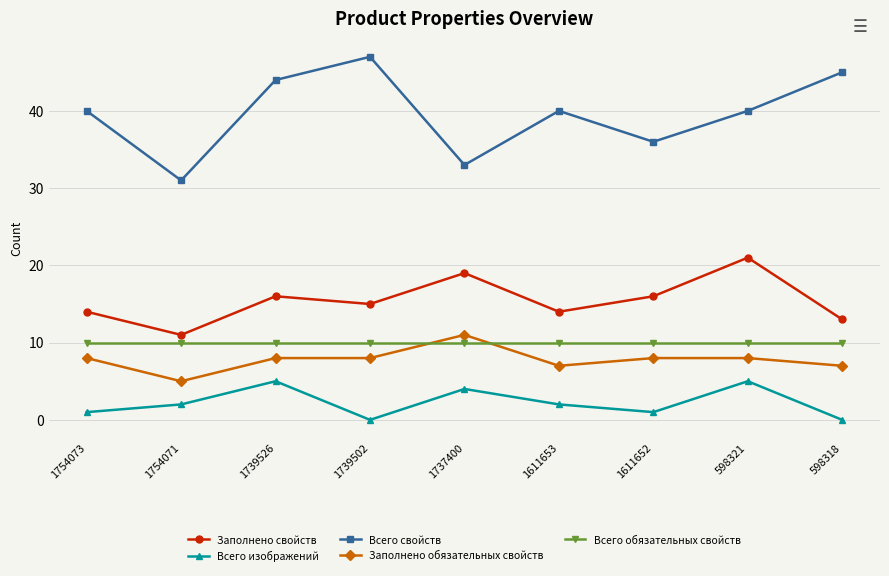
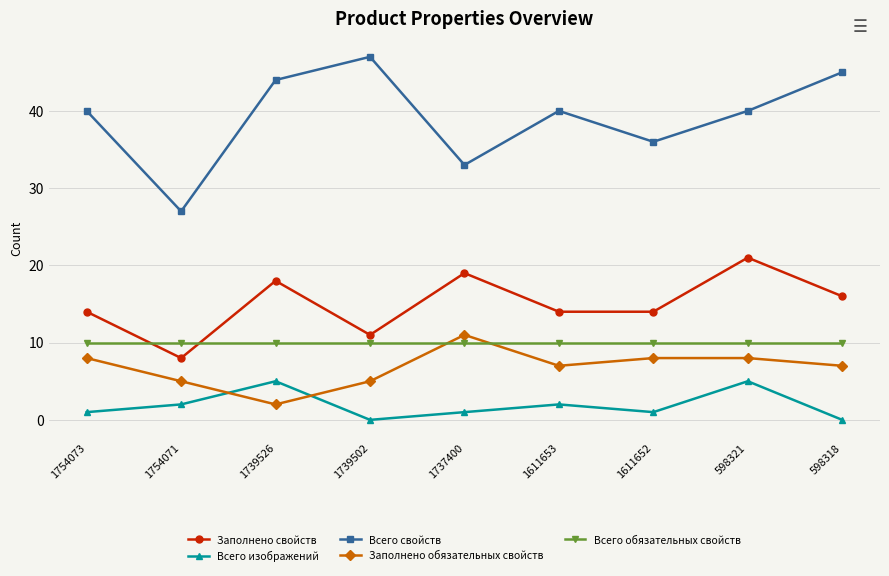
  {
    "Заполнено свойств": {
      "1754073": 14,
-     "1754071": 11,
-     "1739526": 16,
-     "1739502": 15,
+     "1754071": 8,
+     "1739526": 18,
+     "1739502": 11,
      "1737400": 19,
      "1611653": 14,
-     "1611652": 16,
+     "1611652": 14,
      "598321": 21,
-     "598318": 13
+     "598318": 16
    },
    "Всего изображений": {
      "1754073": 1,
      "1754071": 2,
      "1739526": 5,
      "1739502": 0,
-     "1737400": 4,
+     "1737400": 1,
      "1611653": 2,
      "1611652": 1,
      "598321": 5,
      "598318": 0
    },
    "Всего свойств": {
      "1754073": 40,
-     "1754071": 31,
+     "1754071": 27,
      "1739526": 44,
      "1739502": 47,
      "1737400": 33,
      "1611653": 40,
      "1611652": 36,
      "598321": 40,
      "598318": 45
    },
    "Заполнено обязательных свойств": {
      "1754073": 8,
      "1754071": 5,
-     "1739526": 8,
-     "1739502": 8,
+     "1739526": 2,
+     "1739502": 5,
      "1737400": 11,
      "1611653": 7,
      "1611652": 8,
      "598321": 8,
      "598318": 7
    },
    "Всего обязательных свойств": {
      "1754073": 10,
      "1754071": 10,
      "1739526": 10,
      "1739502": 10,
      "1737400": 10,
      "1611653": 10,
      "1611652": 10,
      "598321": 10,
      "598318": 10
    }
  }
